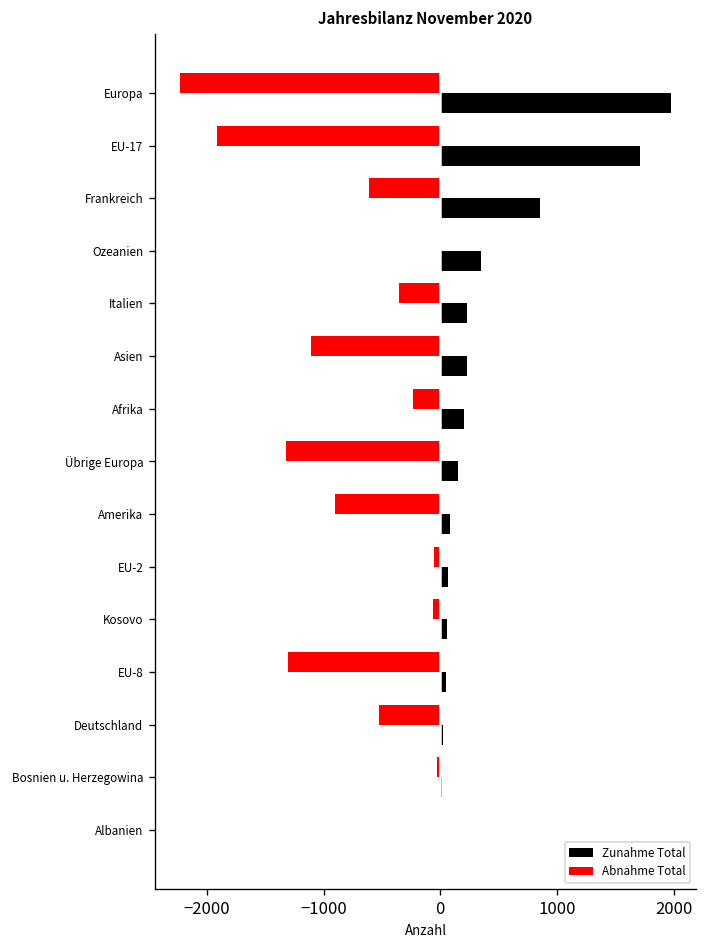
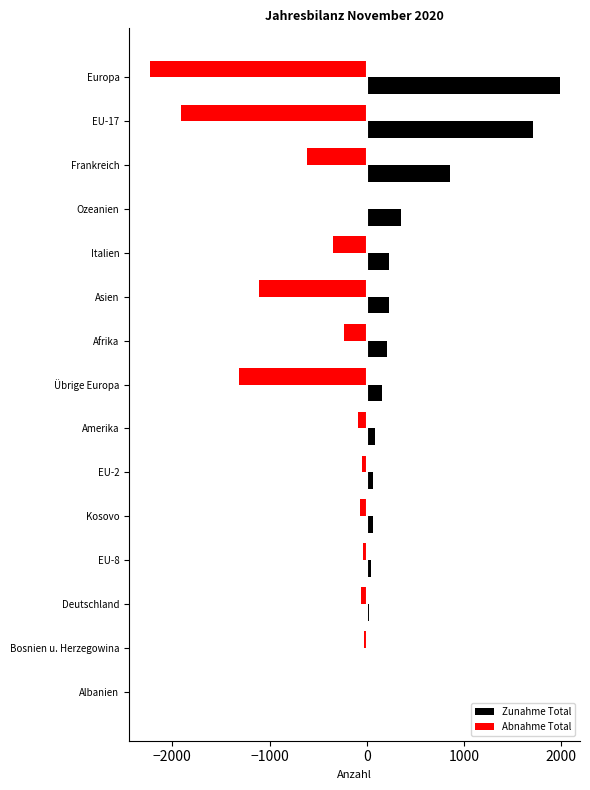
  {
    "Zunahme Total": {
      "Europa": 2000,
      "EU-17": 1700,
      "Frankreich": 900,
      "Ozeanien": 400,
      "Italien": 200,
      "Asien": 200,
      "Afrika": 200,
      "Übrige Europa": 200,
      "Amerika": 100,
      "EU-2": 100,
      "Kosovo": 100,
      "EU-8": 0,
      "Deutschland": 0
    },
    "Abnahme Total": {
      "Europa": -2200,
      "EU-17": -1900,
      "Frankreich": -600,
      "Italien": -400,
      "Asien": -1100,
      "Afrika": -200,
      "Übrige Europa": -1300,
-     "Amerika": -900,
+     "Amerika": -100,
      "EU-2": -100,
      "Kosovo": -100,
-     "EU-8": -1300,
-     "Deutschland": -500,
+     "EU-8": 0,
+     "Deutschland": -100,
      "Bosnien u. Herzegowina": 0
    }
  }
